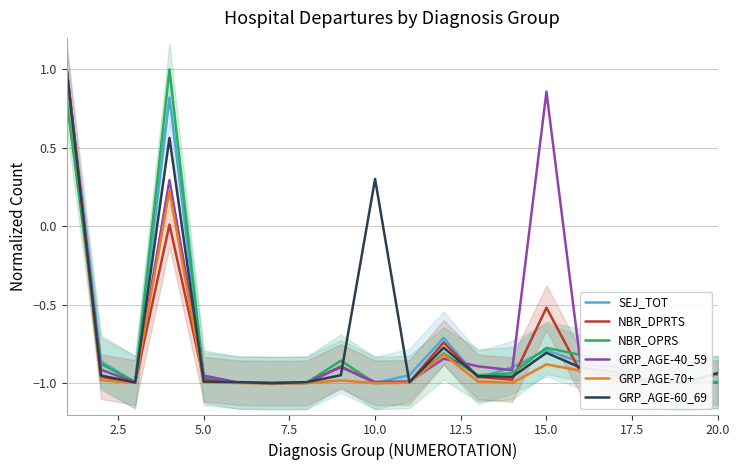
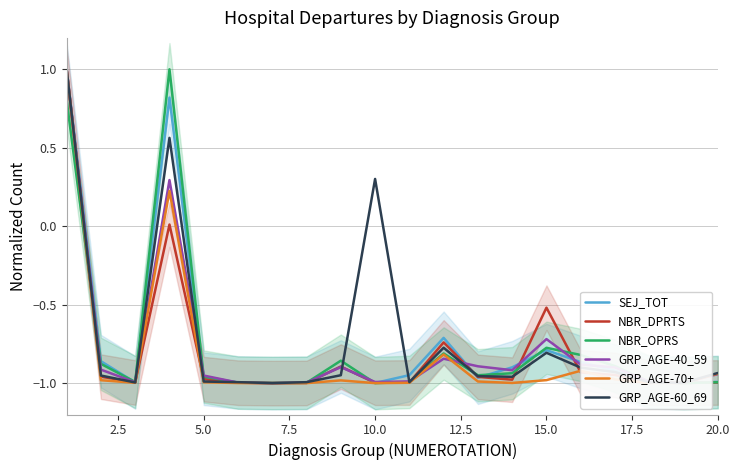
  {
    "GRP_AGE-40_59": {
-     "15.0": 0.86
+     "15.0": -0.72
    },
    "GRP_AGE-70+": {
-     "15.0": -0.88
+     "15.0": -0.98
    },
    "GRP_AGE-60_69": {
      "10.0": 0.30,
      "15.0": -0.81
    }
  }
